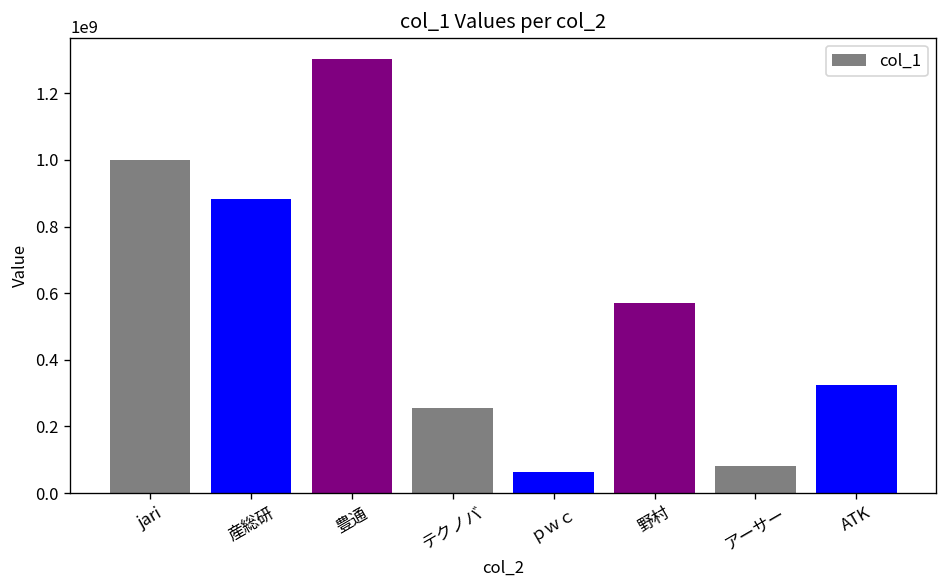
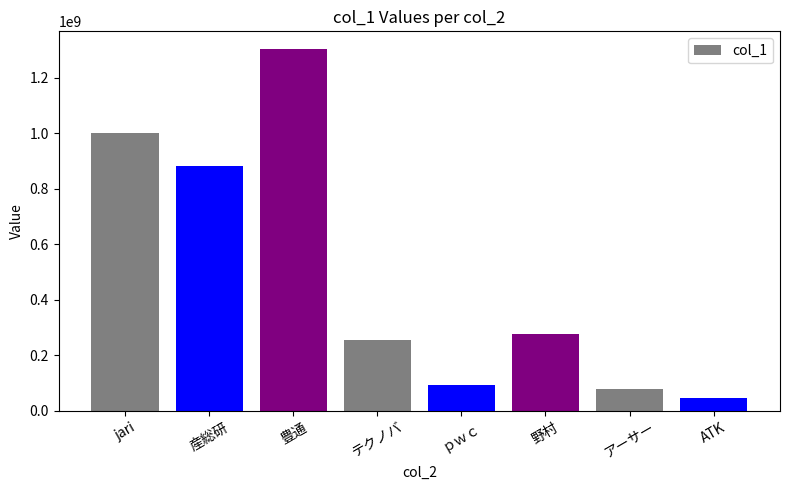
  {
    "jari": 1000000000,
    "産総研": 880000000,
    "豊通": 1300000000,
    "テクノバ": 260000000,
-   "ｐｗｃ": 60000000,
-   "野村": 570000000,
+   "ｐｗｃ": 90000000,
+   "野村": 280000000,
    "アーサー": 80000000,
-   "ATK": 320000000
+   "ATK": 50000000
  }
